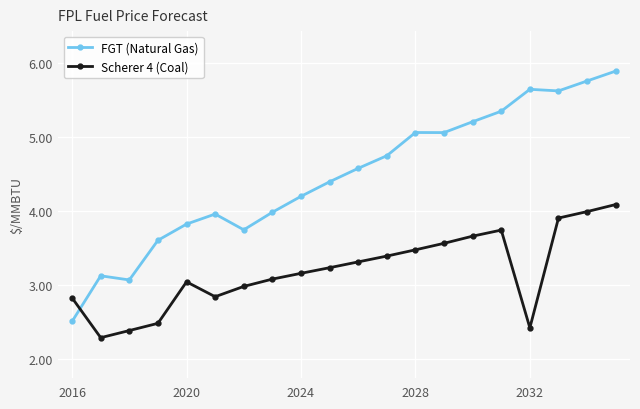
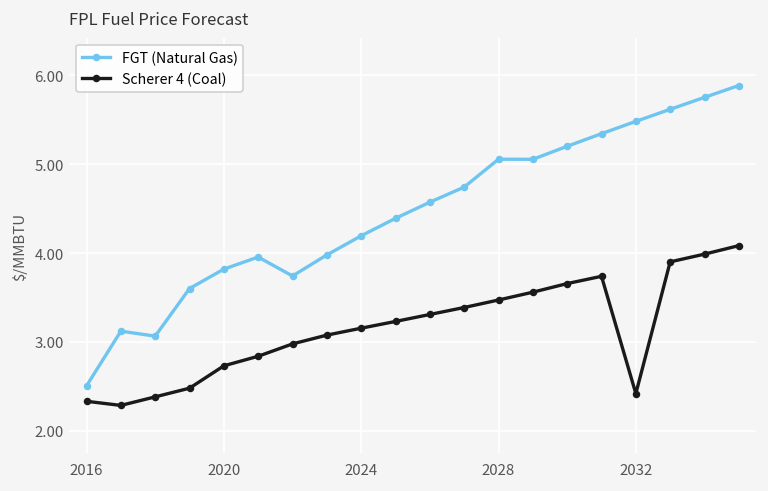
  {
    "FGT (Natural Gas)": {
      "2016": 2.5,
      "2020": 3.8,
      "2024": 4.2,
      "2028": 5.1,
-     "2032": 5.6
+     "2032": 5.5
    },
    "Scherer 4 (Coal)": {
-     "2016": 2.8,
-     "2020": 3.0,
+     "2016": 2.3,
+     "2020": 2.7,
      "2024": 3.2,
      "2028": 3.5,
      "2032": 2.4
    }
  }
